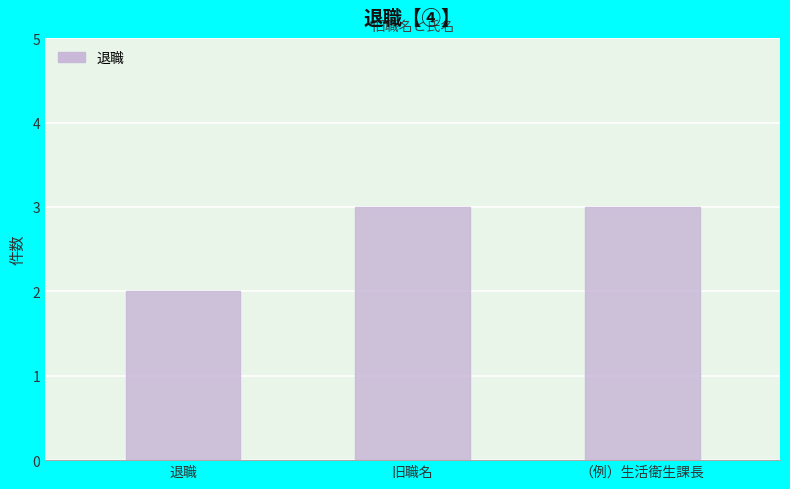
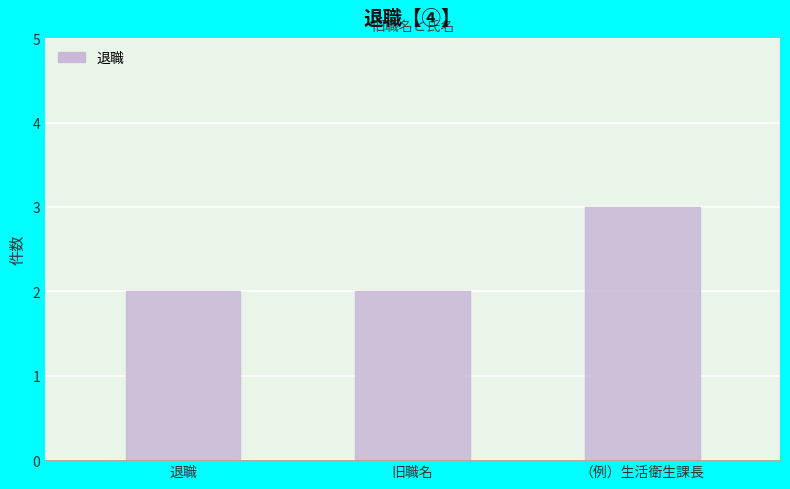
  {
    "退職": 2,
-   "旧職名": 3,
+   "旧職名": 2,
    "（例）生活衛生課長": 3
  }
